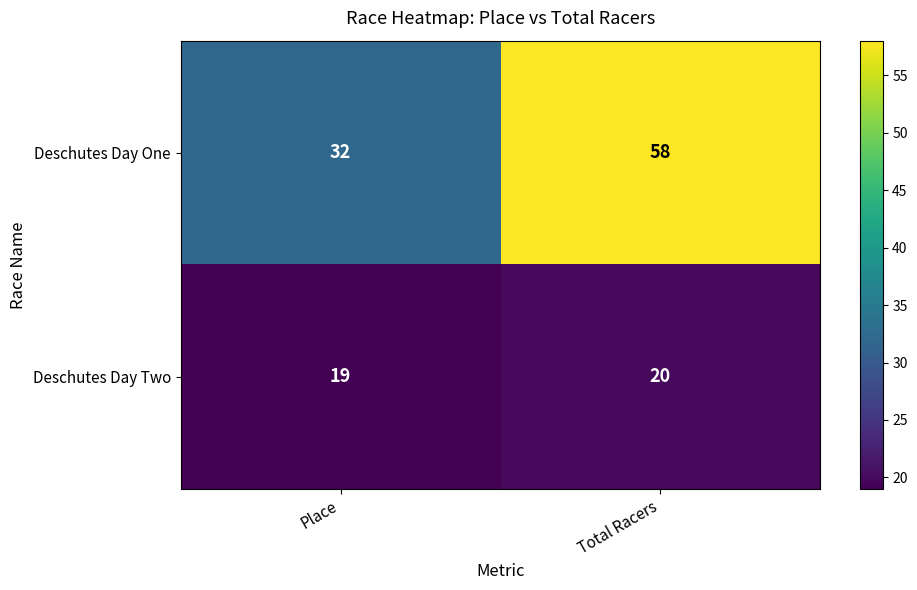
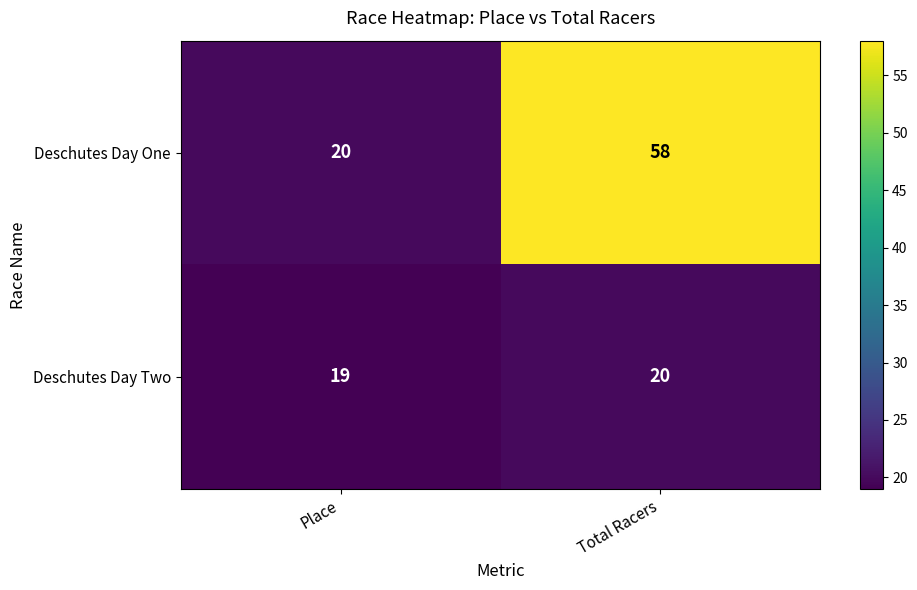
  {
    "Deschutes Day One": {
-     "Place": 32,
+     "Place": 20,
      "Total Racers": 58
    },
    "Deschutes Day Two": {
      "Place": 19,
      "Total Racers": 20
    }
  }
